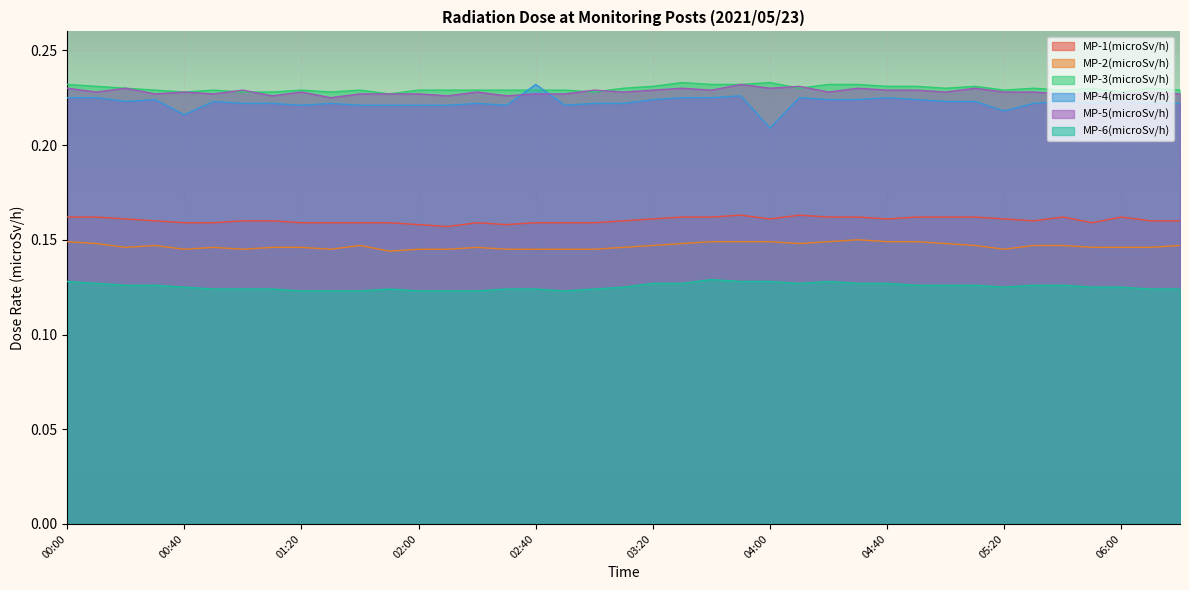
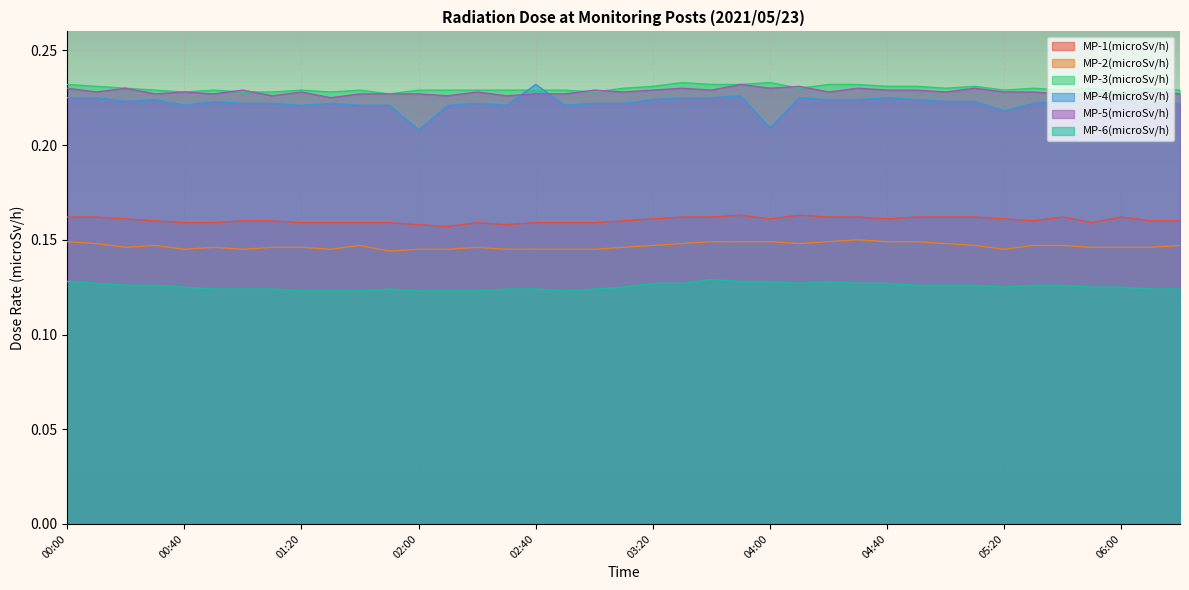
  {
    "MP-4(microSv/h)": {
      "00:00": 0.225,
-     "00:40": 0.216,
+     "00:40": 0.221,
      "01:20": 0.221,
-     "02:00": 0.221,
+     "02:00": 0.208,
      "02:40": 0.232,
      "03:20": 0.224,
      "04:00": 0.209,
      "04:40": 0.225,
      "05:20": 0.218
    },
    "MP-5(microSv/h)": {
      "00:00": 0.230,
      "02:00": 0.227,
      "02:40": 0.227,
      "03:20": 0.229,
      "04:00": 0.230,
      "04:40": 0.229
    }
  }
